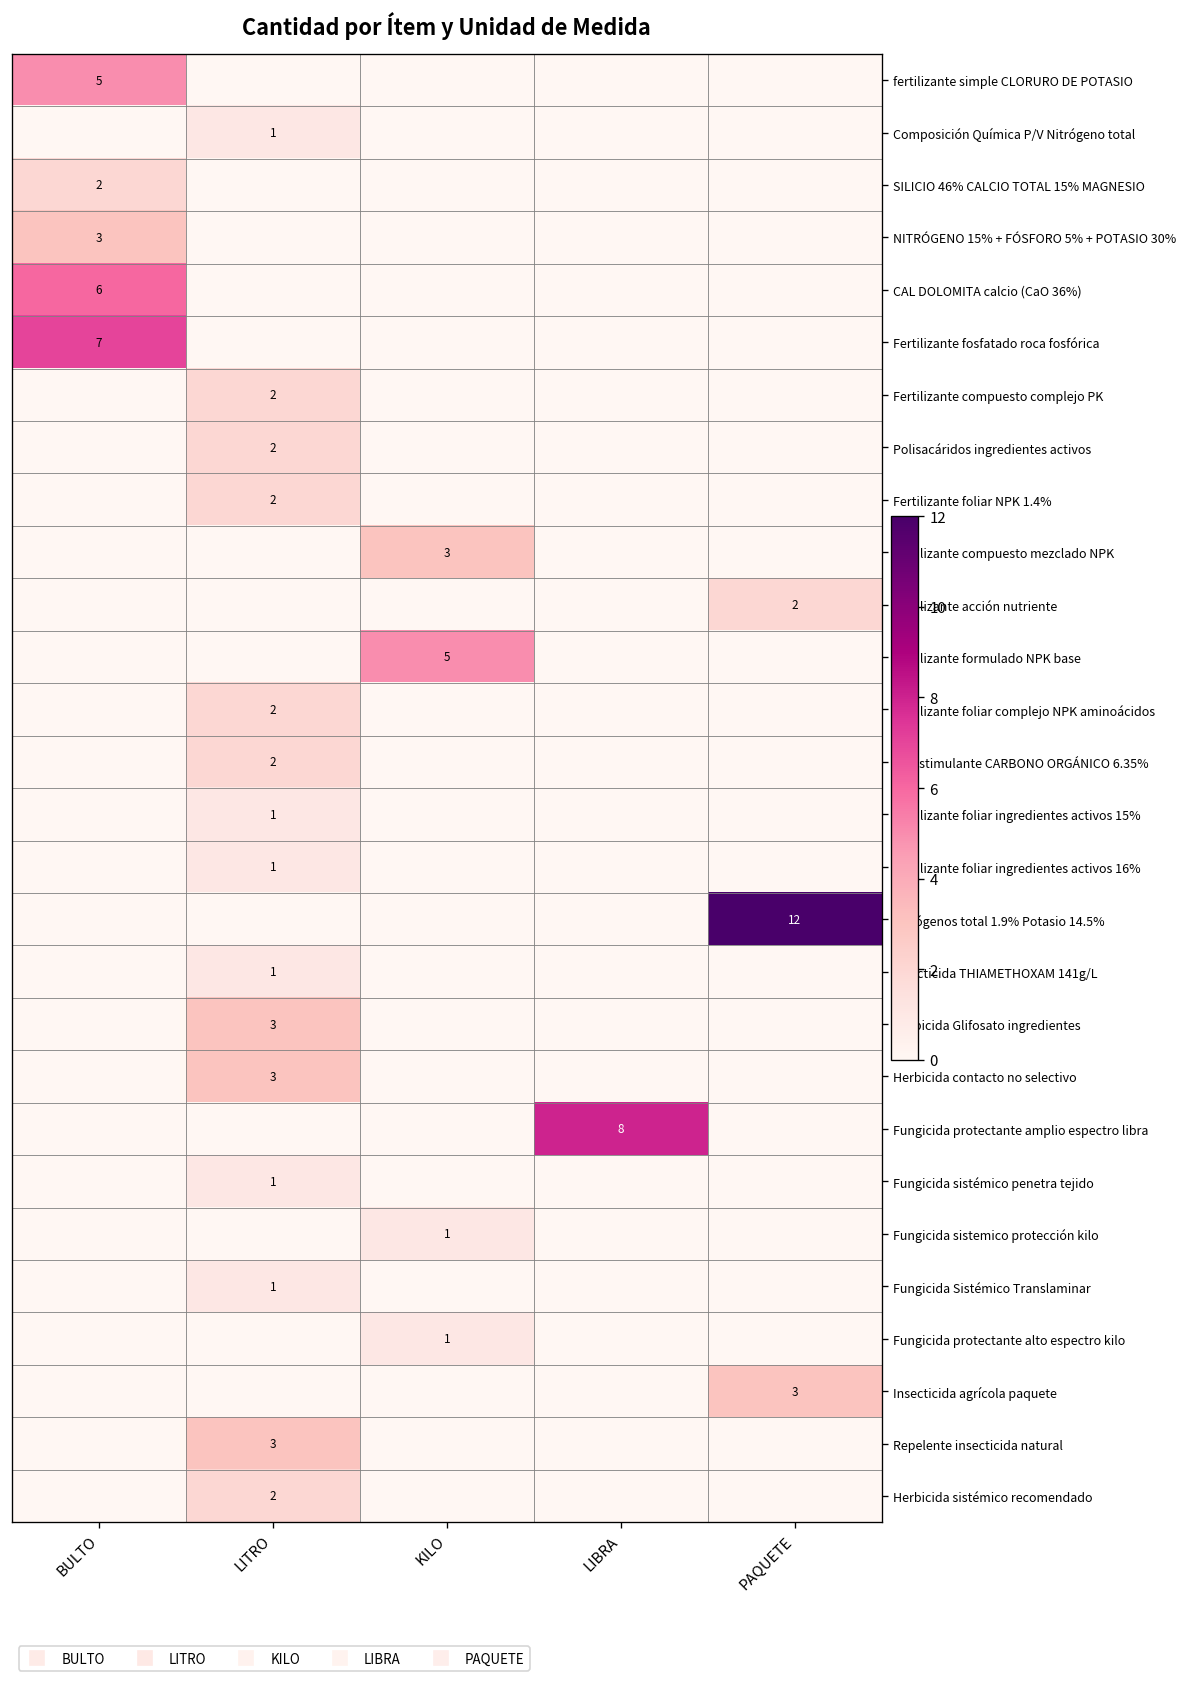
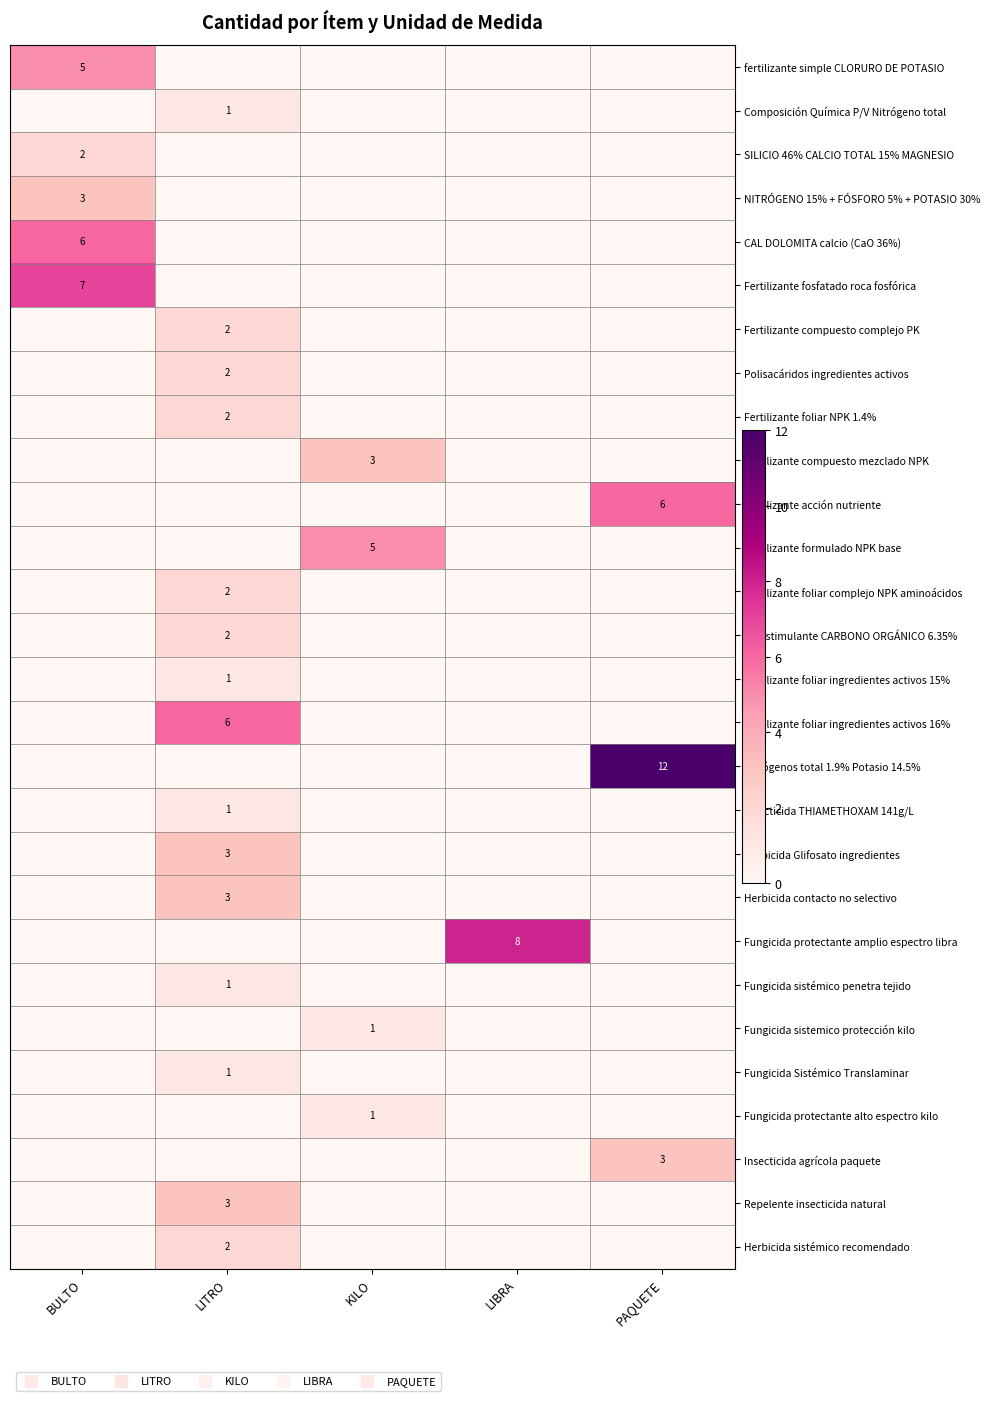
  {
    "fertilizante simple CLORURO DE POTASIO": {
      "BULTO": 5
    },
    "Composición Química P/V Nitrógeno total": {
      "LITRO": 1
    },
    "SILICIO 46% CALCIO TOTAL 15% MAGNESIO": {
      "BULTO": 2
    },
    "NITRÓGENO 15% + FÓSFORO 5% + POTASIO 30%": {
      "BULTO": 3
    },
    "CAL DOLOMITA calcio (CaO 36%)": {
      "BULTO": 6
    },
    "Fertilizante fosfatado roca fosfórica": {
      "BULTO": 7
    },
    "Fertilizante compuesto complejo PK": {
      "LITRO": 2
    },
    "Polisacáridos ingredientes activos": {
      "LITRO": 2
    },
    "Fertilizante foliar NPK 1.4%": {
      "LITRO": 2
    },
    "Fertilizante compuesto mezclado NPK": {
      "KILO": 3
    },
    "Fertilizante acción nutriente": {
-     "PAQUETE": 2
+     "PAQUETE": 6
    },
    "Fertilizante formulado NPK base": {
      "KILO": 5
    },
    "Fertilizante foliar complejo NPK aminoácidos": {
      "LITRO": 2
    },
    "Bioestimulante CARBONO ORGÁNICO 6.35%": {
      "LITRO": 2
    },
    "Fertilizante foliar ingredientes activos 15%": {
      "LITRO": 1
    },
    "Fertilizante foliar ingredientes activos 16%": {
-     "LITRO": 1
+     "LITRO": 6
    },
    "Nitrógenos total 1.9% Potasio 14.5%": {
      "PAQUETE": 12
    },
    "Insecticida THIAMETHOXAM 141g/L": {
      "LITRO": 1
    },
    "Herbicida Glifosato ingredientes": {
      "LITRO": 3
    },
    "Herbicida contacto no selectivo": {
      "LITRO": 3
    },
    "Fungicida protectante amplio espectro libra": {
      "LIBRA": 8
    },
    "Fungicida sistémico penetra tejido": {
      "LITRO": 1
    },
    "Fungicida sistemico protección kilo": {
      "KILO": 1
    },
    "Fungicida Sistémico Translaminar": {
      "LITRO": 1
    },
    "Fungicida protectante alto espectro kilo": {
      "KILO": 1
    },
    "Insecticida agrícola paquete": {
      "PAQUETE": 3
    },
    "Repelente insecticida natural": {
      "LITRO": 3
    },
    "Herbicida sistémico recomendado": {
      "LITRO": 2
    }
  }
